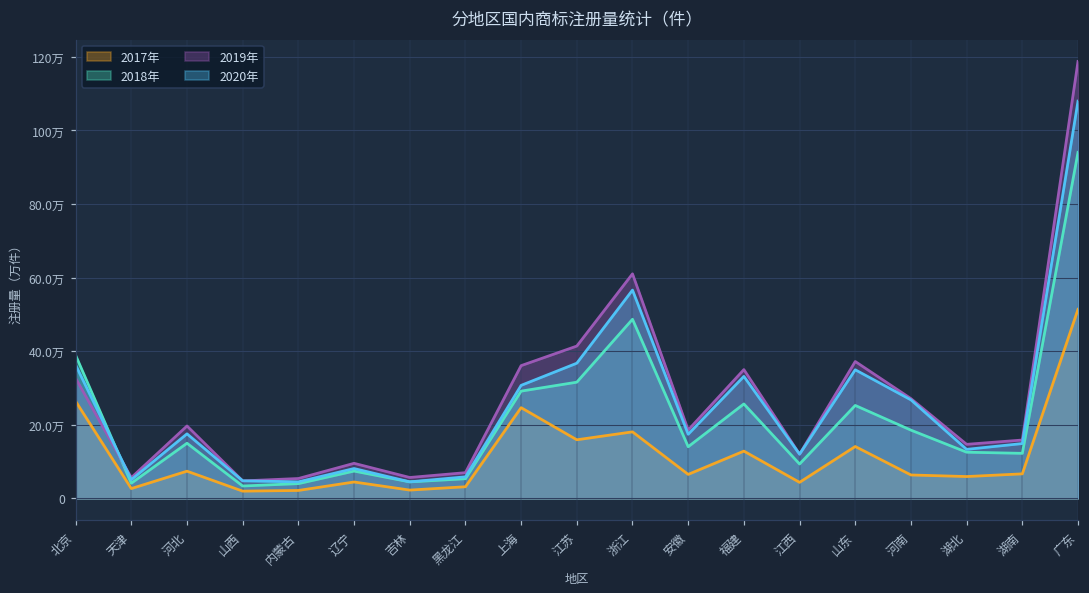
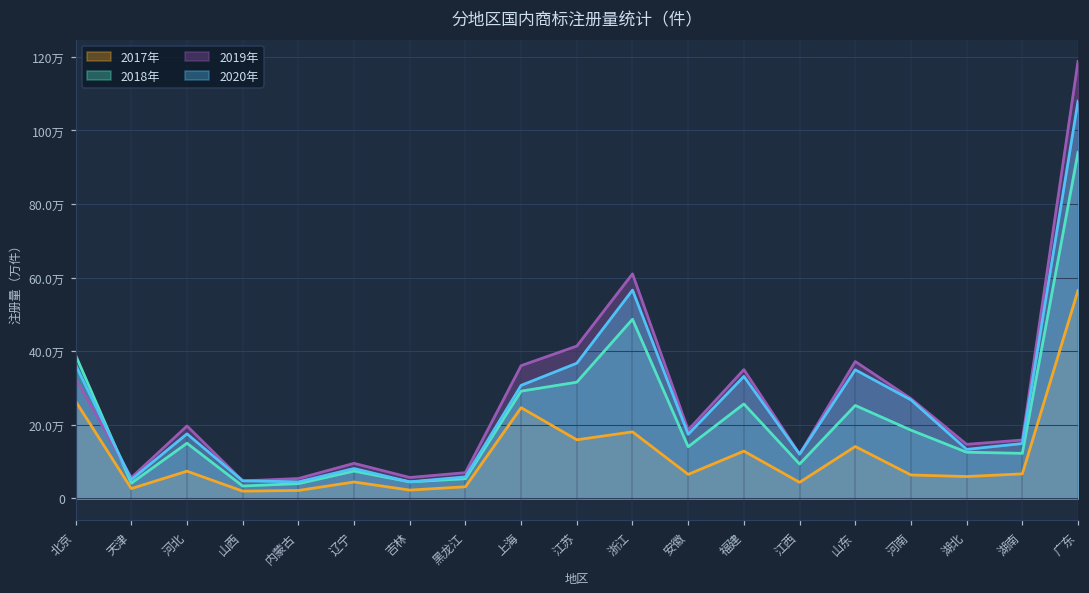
  {
    "2017年": {
      "北京": "26万",
      "天津": "3万",
      "河北": "7万",
      "山西": "2万",
      "内蒙古": "2万",
      "辽宁": "4万",
      "吉林": "2万",
      "黑龙江": "3万",
      "上海": "25万",
      "江苏": "16万",
      "浙江": "18万",
      "安徽": "7万",
      "福建": "13万",
      "江西": "4万",
      "山东": "14万",
      "河南": "6万",
      "湖北": "6万",
      "湖南": "7万",
-     "广东": "51万"
+     "广东": "57万"
    },
    "2019年": {
      "北京": "33万",
      "河北": "20万",
      "内蒙古": "5万",
      "辽宁": "10万",
      "吉林": "6万",
      "黑龙江": "7万",
      "上海": "36万",
      "江苏": "41万",
      "浙江": "61万",
      "安徽": "19万",
      "福建": "35万",
      "山东": "37万",
      "湖北": "15万",
      "湖南": "16万",
      "广东": "119万"
    }
  }
